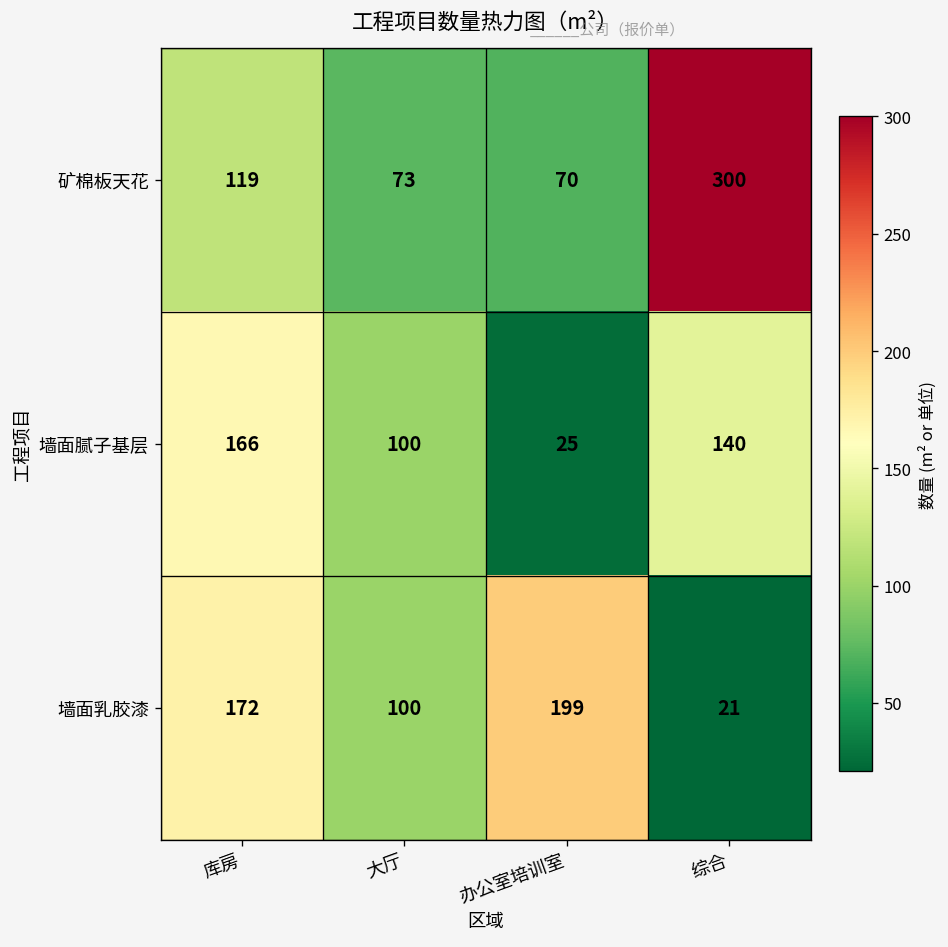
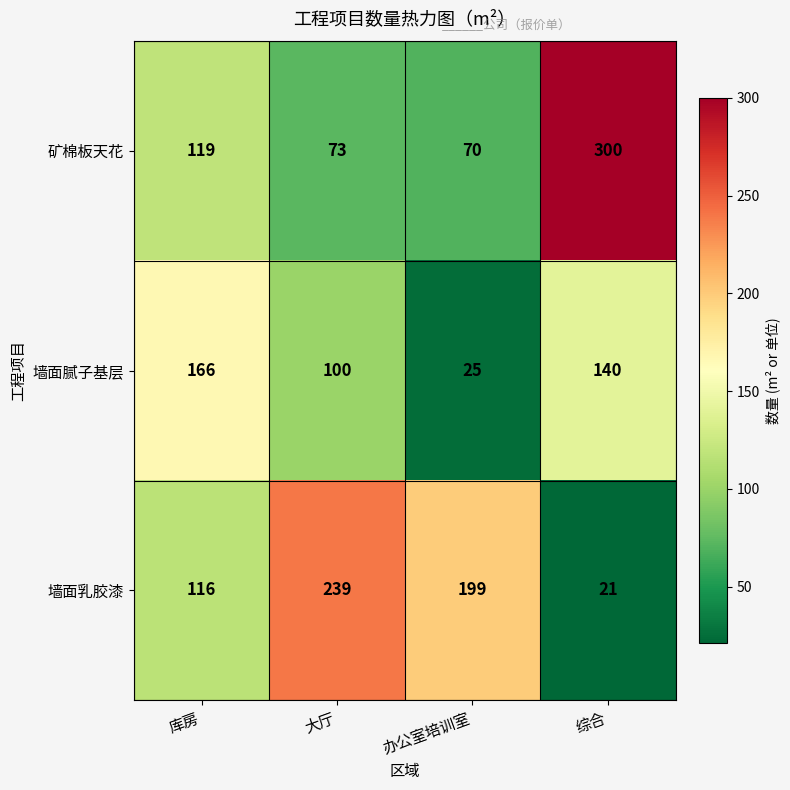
  {
    "矿棉板天花": {
      "库房": 119,
      "大厅": 73,
      "办公室培训室": 70,
      "综合": 300
    },
    "墙面腻子基层": {
      "库房": 166,
      "大厅": 100,
      "办公室培训室": 25,
      "综合": 140
    },
    "墙面乳胶漆": {
-     "库房": 172,
-     "大厅": 100,
+     "库房": 116,
+     "大厅": 239,
      "办公室培训室": 199,
      "综合": 21
    }
  }
